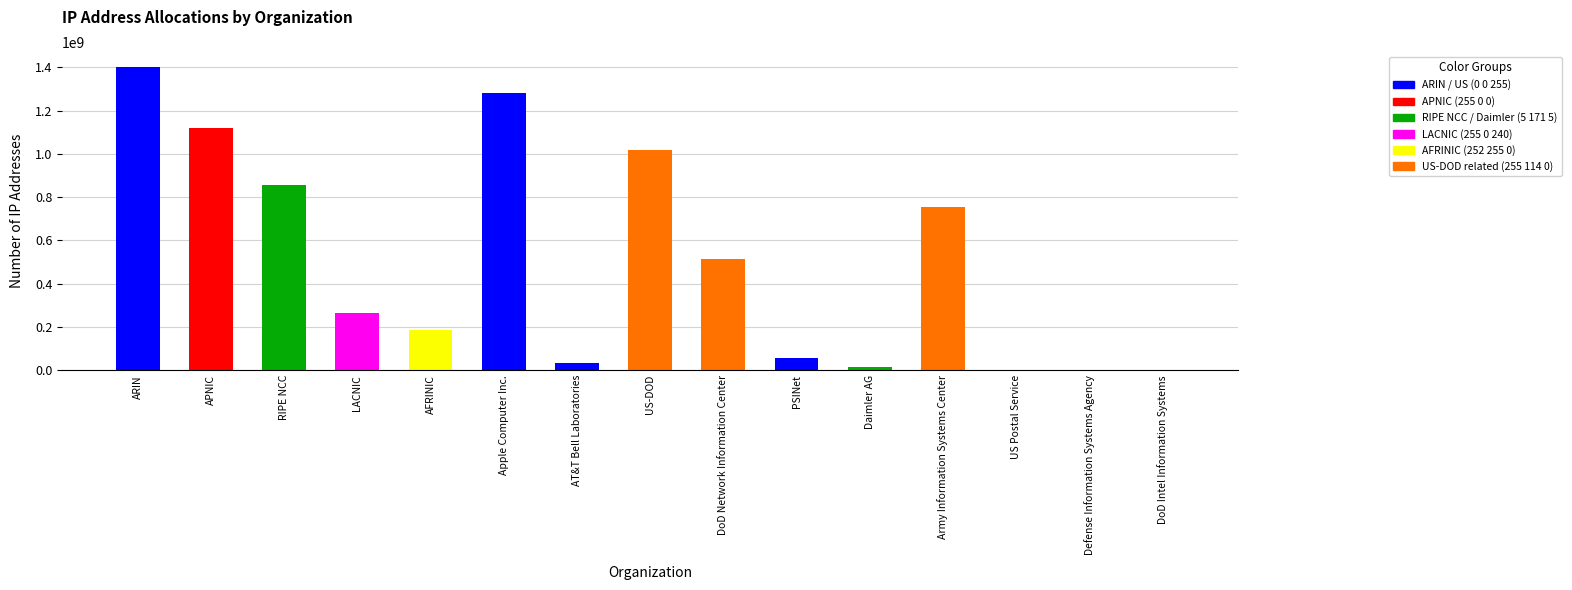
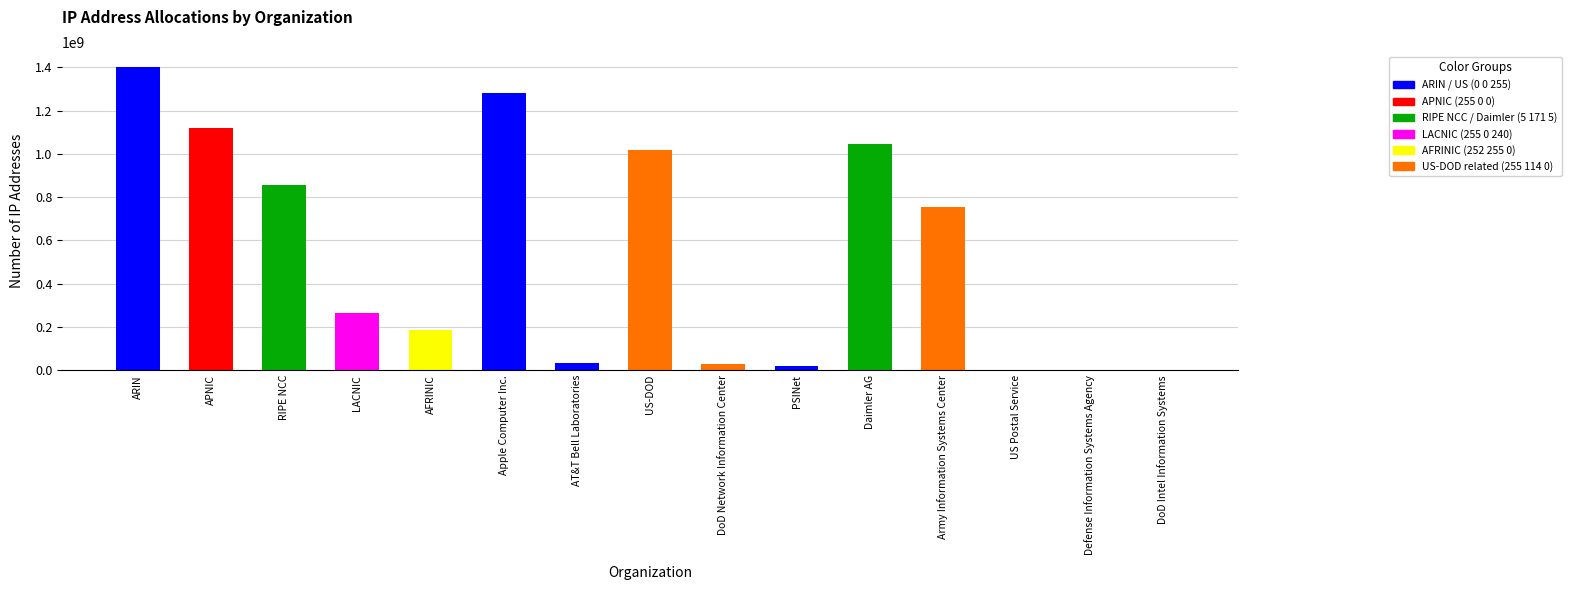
  {
    "ARIN": 1400000000,
    "APNIC": 1120000000,
    "RIPE NCC": 850000000,
    "LACNIC": 260000000,
    "AFRINIC": 180000000,
    "Apple Computer Inc.": 1280000000,
    "AT&T Bell Laboratories": 30000000,
    "US-DOD": 1020000000,
-   "DoD Network Information Center": 520000000,
-   "PSINet": 60000000,
-   "Daimler AG": 20000000,
+   "DoD Network Information Center": 30000000,
+   "PSINet": 20000000,
+   "Daimler AG": 1050000000,
    "Army Information Systems Center": 760000000
  }
